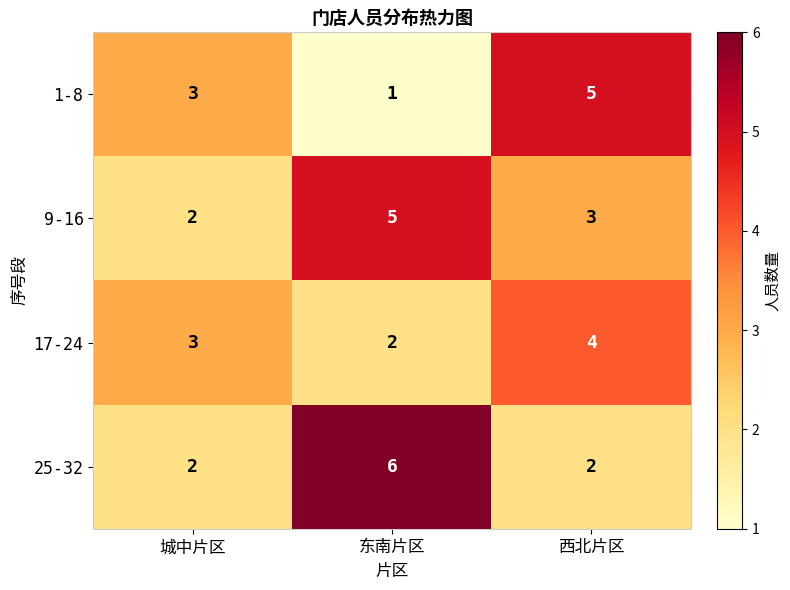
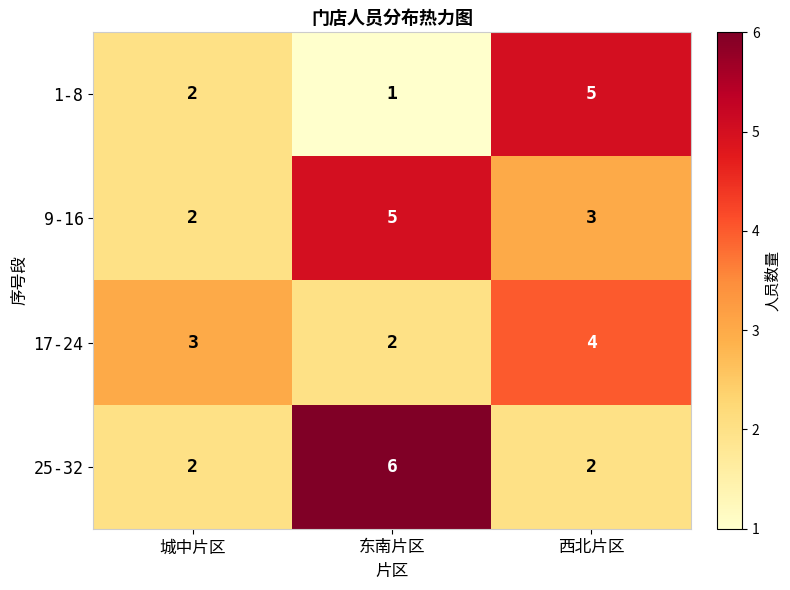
  {
    "1-8": {
-     "城中片区": 3,
+     "城中片区": 2,
      "东南片区": 1,
      "西北片区": 5
    },
    "9-16": {
      "城中片区": 2,
      "东南片区": 5,
      "西北片区": 3
    },
    "17-24": {
      "城中片区": 3,
      "东南片区": 2,
      "西北片区": 4
    },
    "25-32": {
      "城中片区": 2,
      "东南片区": 6,
      "西北片区": 2
    }
  }
